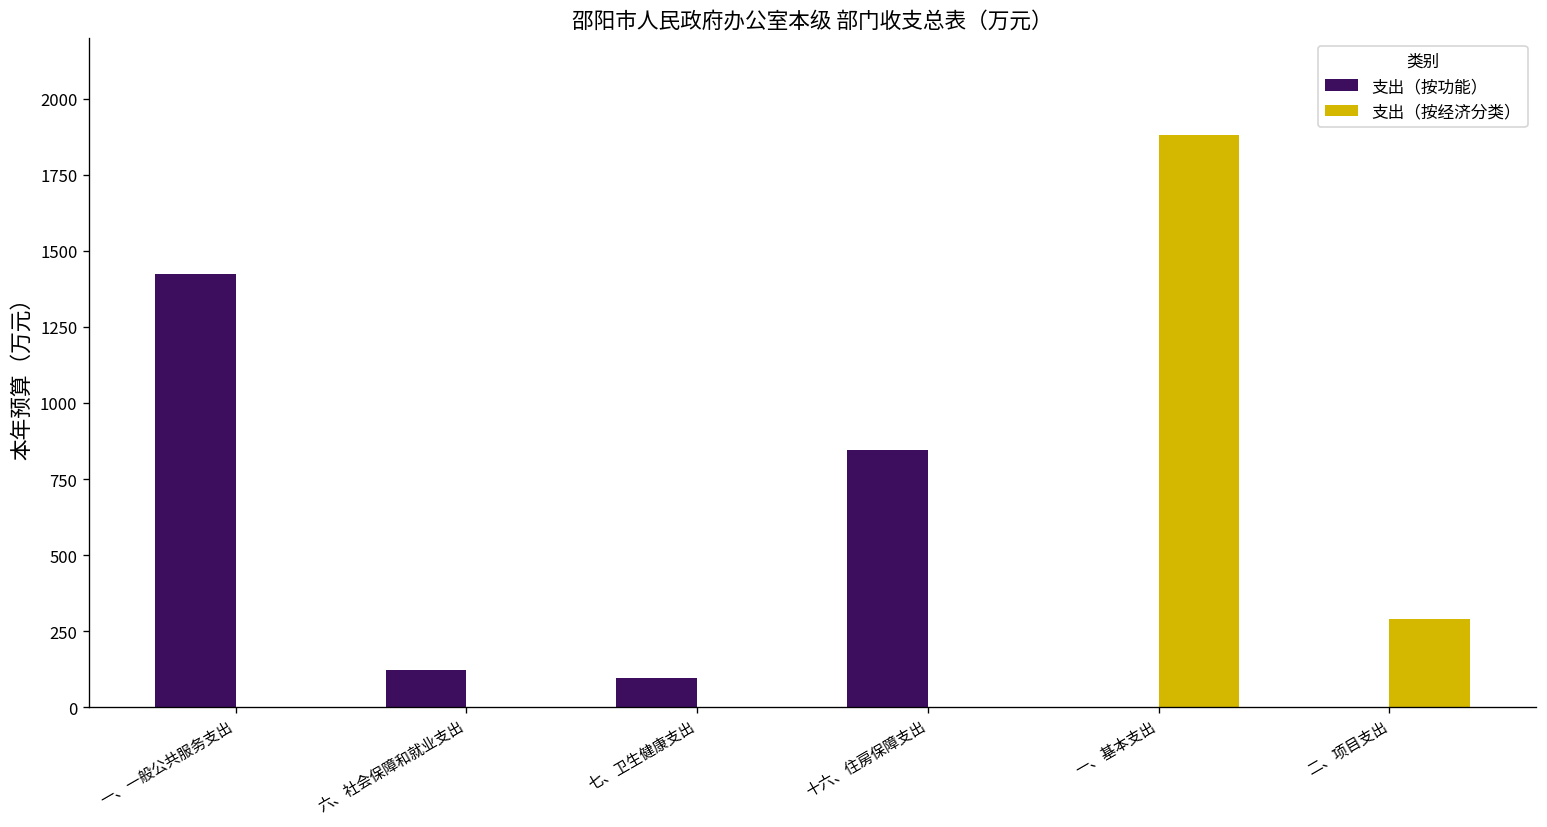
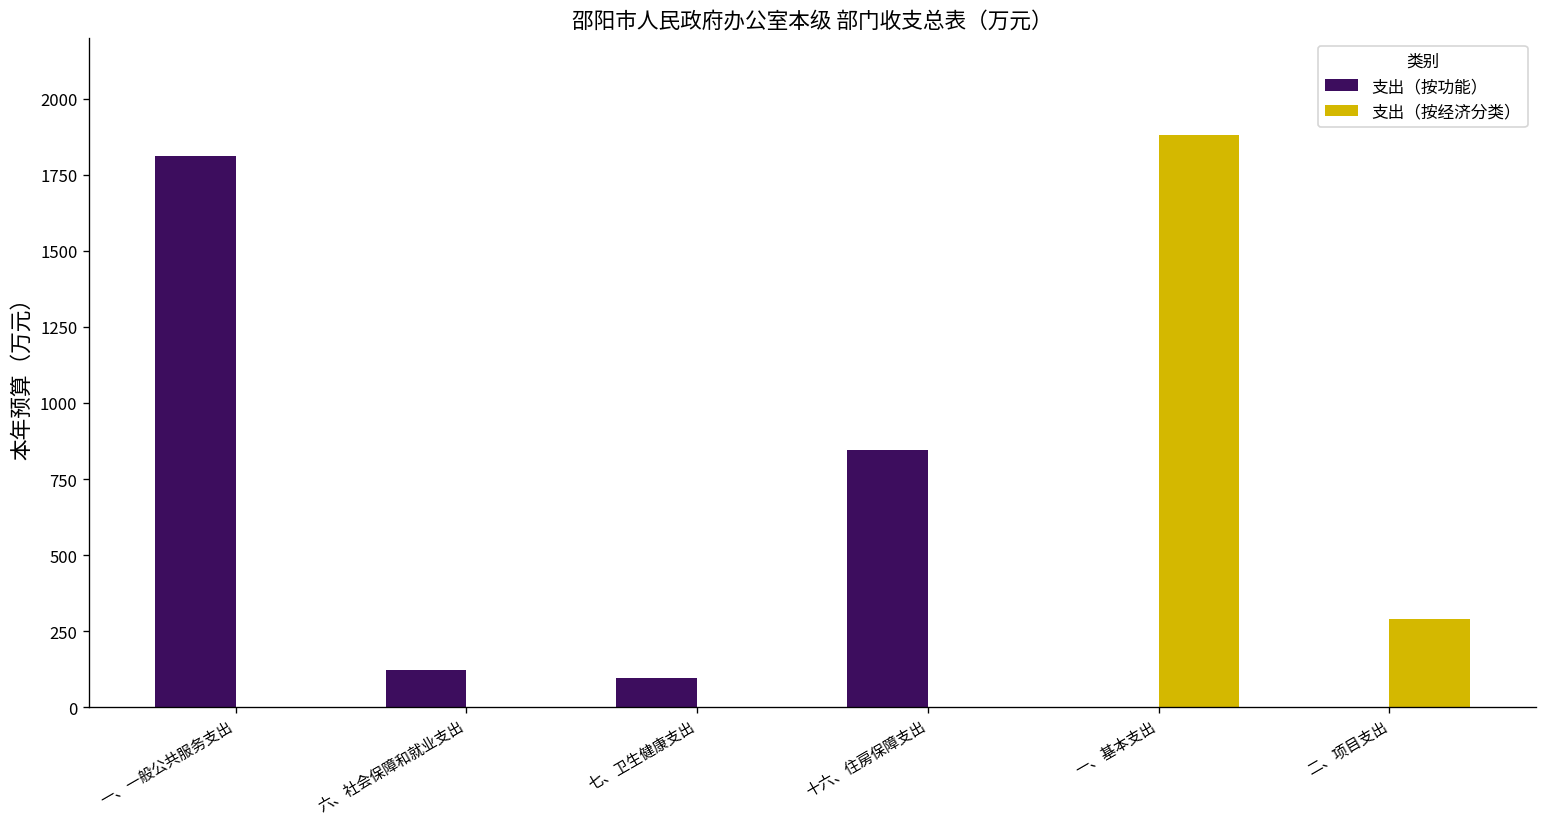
  {
    "支出（按功能）": {
-     "一、一般公共服务支出": 1420,
+     "一、一般公共服务支出": 1810,
      "六、社会保障和就业支出": 120,
      "七、卫生健康支出": 100,
      "十六、住房保障支出": 840,
      "一、基本支出": 0,
      "二、项目支出": 0
    },
    "支出（按经济分类）": {
      "一、一般公共服务支出": 0,
      "六、社会保障和就业支出": 0,
      "七、卫生健康支出": 0,
      "十六、住房保障支出": 0,
      "一、基本支出": 1880,
      "二、项目支出": 290
    }
  }
